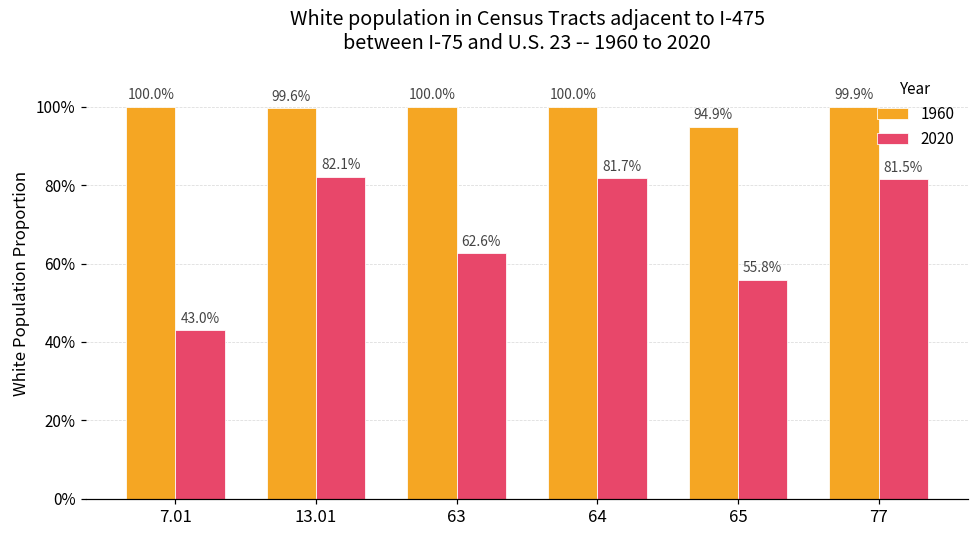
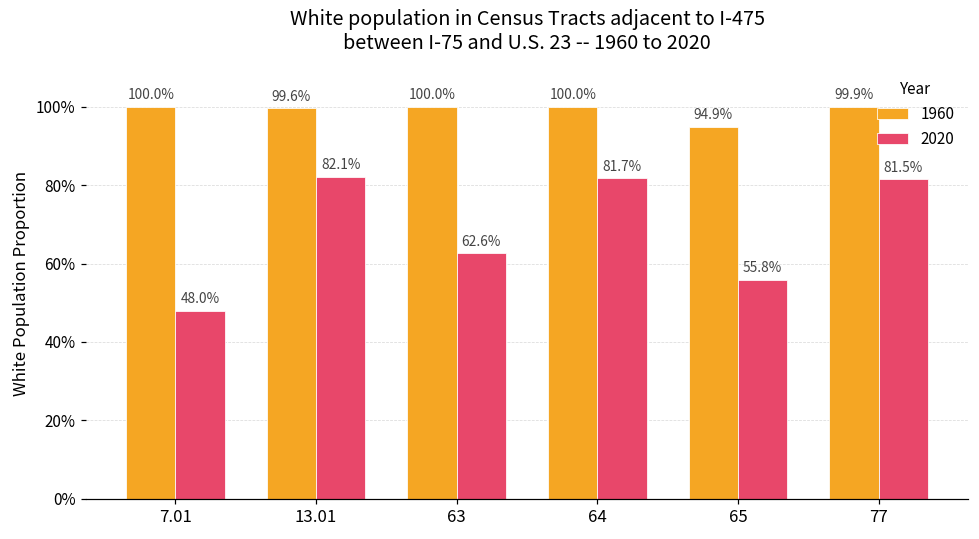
  {
    "1960": {
      "7.01": "100.0%",
      "13.01": "99.6%",
      "63": "100.0%",
      "64": "100.0%",
      "65": "94.9%",
      "77": "99.9%"
    },
    "2020": {
-     "7.01": "43.0%",
+     "7.01": "48.0%",
      "13.01": "82.1%",
      "63": "62.6%",
      "64": "81.7%",
      "65": "55.8%",
      "77": "81.5%"
    }
  }
